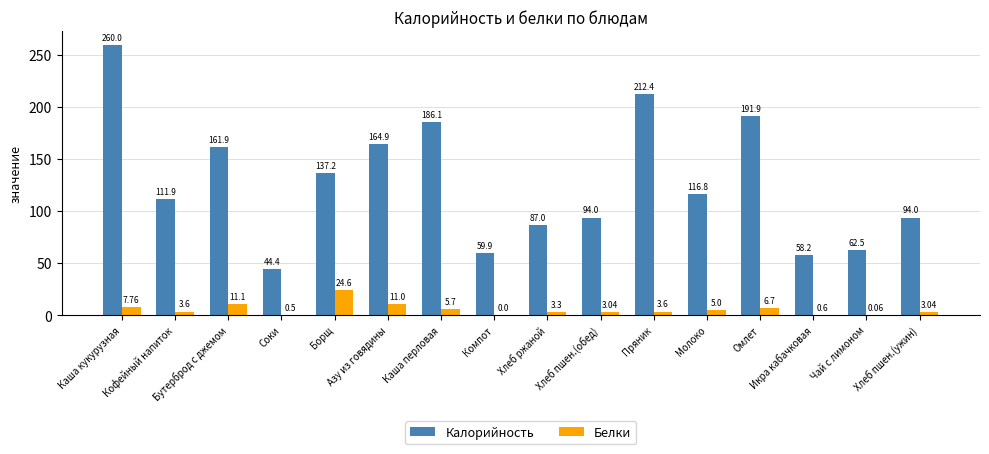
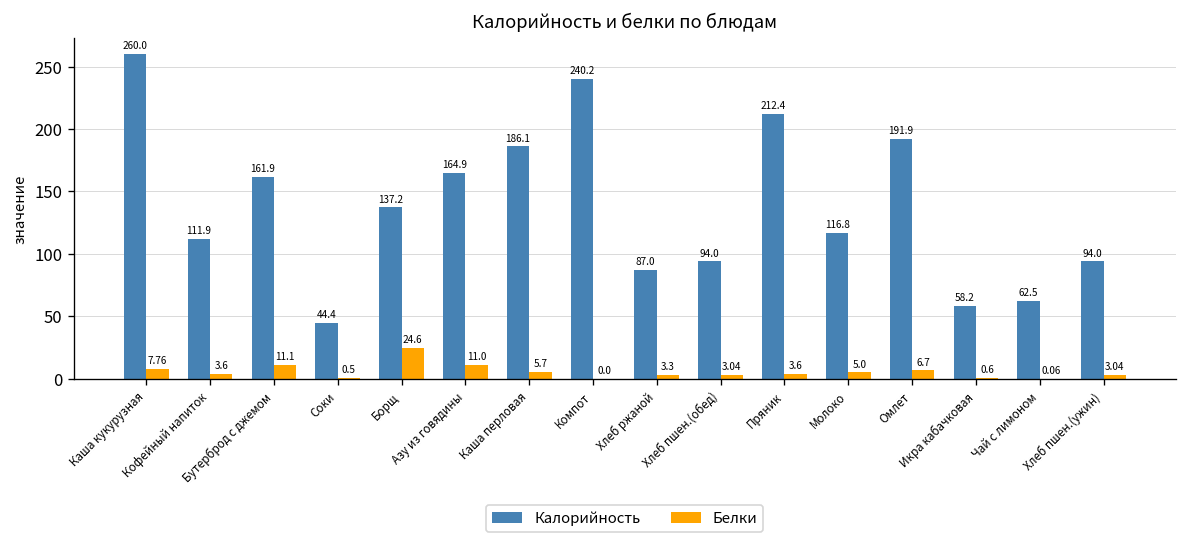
  {
    "Калорийность": {
      "Каша кукурузная": 260.0,
      "Кофейный напиток": 111.9,
      "Бутерброд с джемом": 161.9,
      "Соки": 44.4,
      "Борщ": 137.2,
      "Азу из говядины": 164.9,
      "Каша перловая": 186.1,
-     "Компот": 59.9,
+     "Компот": 240.2,
      "Хлеб ржаной": 87.0,
      "Хлеб пшен.(обед)": 94.0,
      "Пряник": 212.4,
      "Молоко": 116.8,
      "Омлет": 191.9,
      "Икра кабачковая": 58.2,
      "Чай с лимоном": 62.5,
      "Хлеб пшен.(ужин)": 94.0
    },
    "Белки": {
      "Каша кукурузная": 7.76,
      "Кофейный напиток": 3.6,
      "Бутерброд с джемом": 11.1,
      "Соки": 0.5,
      "Борщ": 24.6,
      "Азу из говядины": 11.0,
      "Каша перловая": 5.7,
      "Компот": 0.0,
      "Хлеб ржаной": 3.3,
      "Хлеб пшен.(обед)": 3.04,
      "Пряник": 3.6,
      "Молоко": 5.0,
      "Омлет": 6.7,
      "Икра кабачковая": 0.6,
      "Чай с лимоном": 0.06,
      "Хлеб пшен.(ужин)": 3.04
    }
  }
